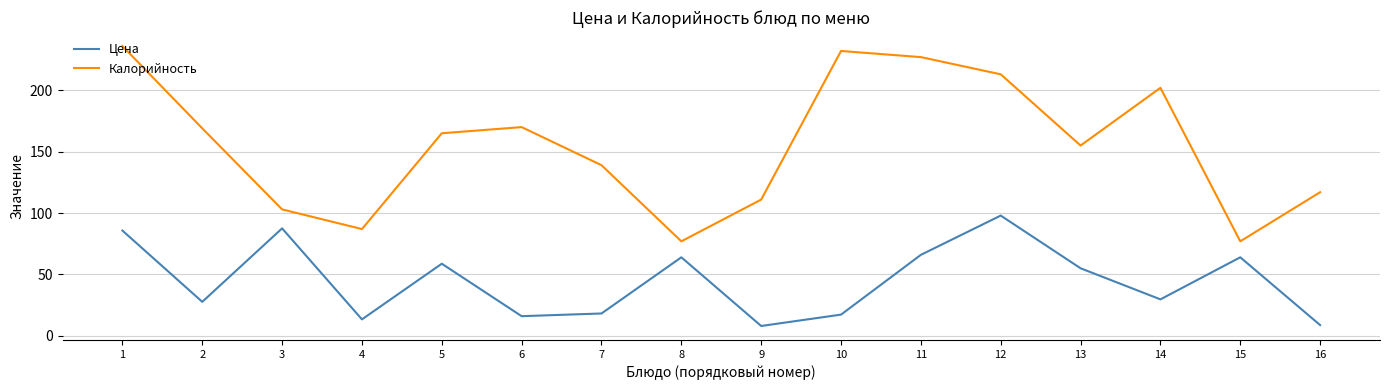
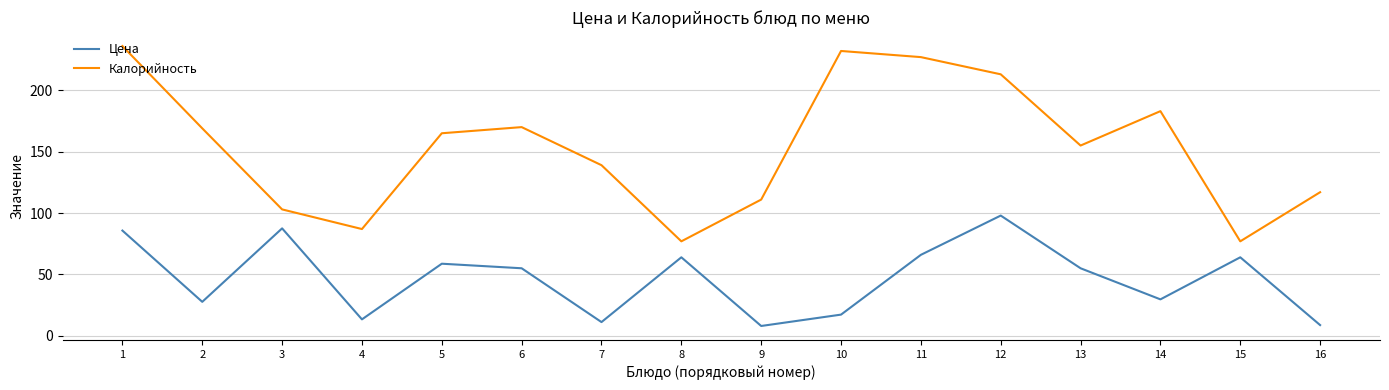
  {
    "Цена": {
      "1": 86,
      "2": 28,
      "3": 88,
      "4": 13,
      "5": 59,
-     "6": 16,
-     "7": 18,
+     "6": 55,
+     "7": 11,
      "8": 64,
      "9": 8,
      "10": 17,
      "11": 66,
      "12": 98,
      "13": 55,
      "14": 30,
      "15": 64,
      "16": 9
    },
    "Калорийность": {
      "1": 236,
      "2": 169,
      "3": 103,
      "4": 87,
      "5": 165,
      "6": 170,
      "7": 139,
      "8": 77,
      "9": 111,
      "10": 232,
      "11": 227,
      "12": 213,
      "13": 155,
-     "14": 202,
+     "14": 183,
      "15": 77,
      "16": 117
    }
  }
